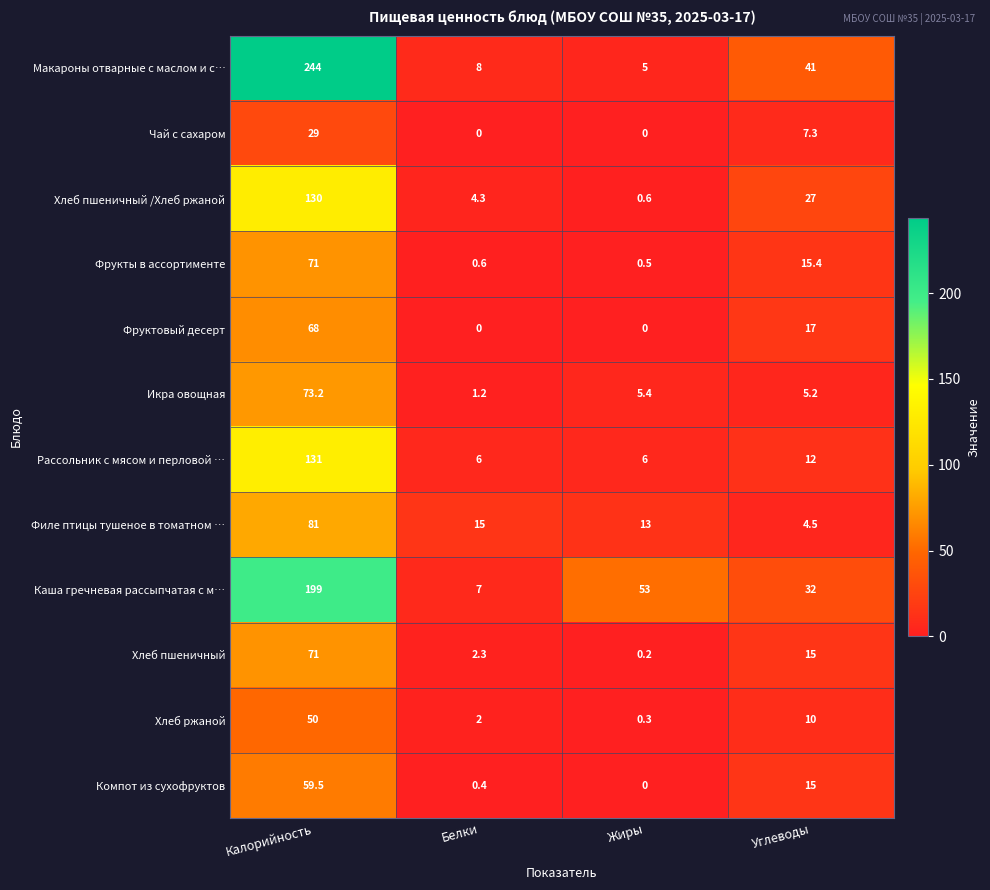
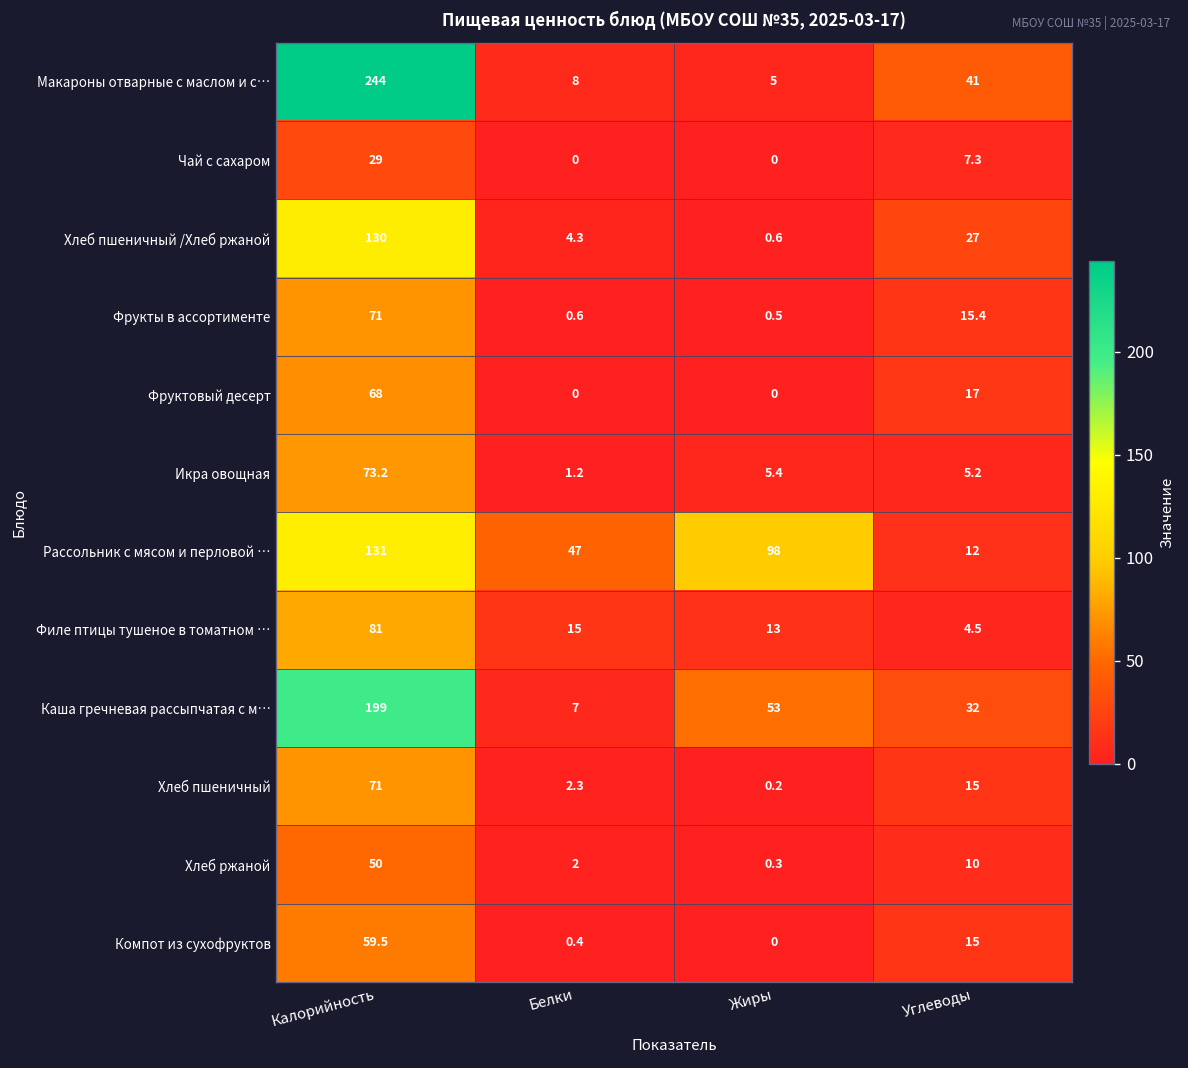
  {
    "Рассольник с мясом и перловой …": {
-     "Белки": 6,
-     "Жиры": 6
+     "Белки": 47,
+     "Жиры": 98
    }
  }
